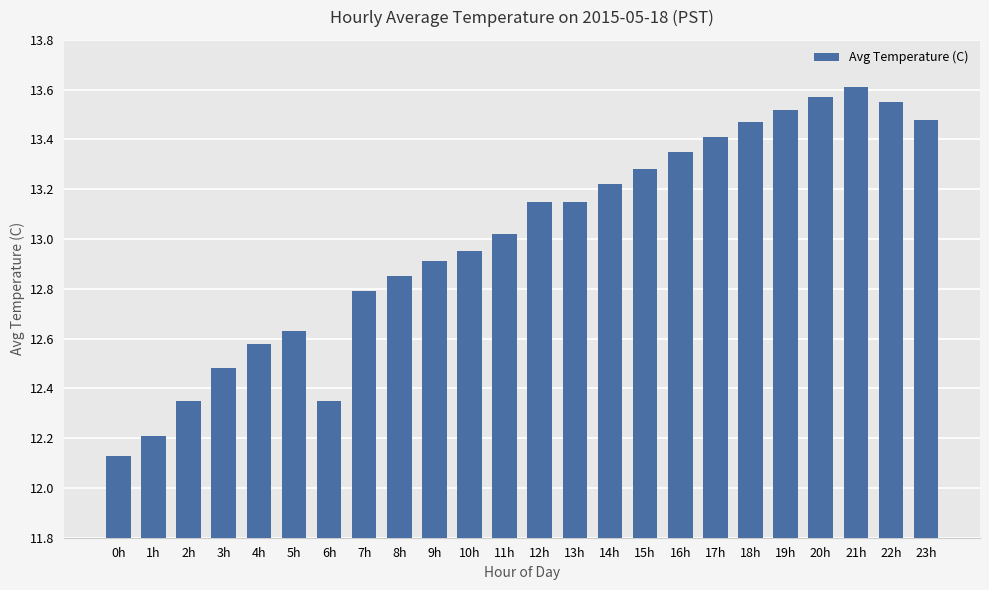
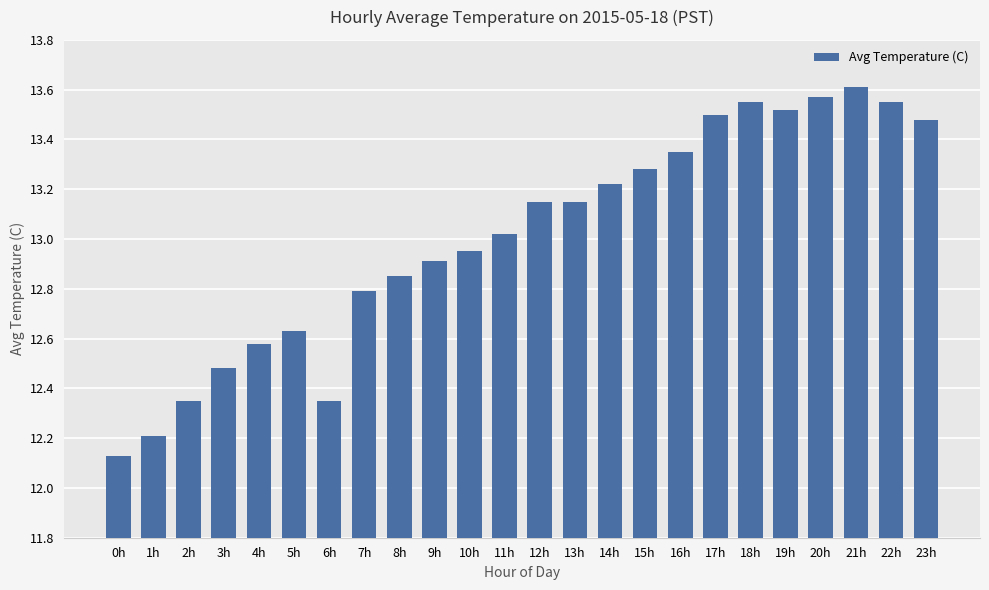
  {
    "0h": 12.13,
    "1h": 12.21,
    "2h": 12.35,
    "3h": 12.48,
    "4h": 12.58,
    "5h": 12.63,
    "6h": 12.35,
    "7h": 12.79,
    "8h": 12.85,
    "9h": 12.91,
    "10h": 12.95,
    "11h": 13.02,
    "12h": 13.15,
    "13h": 13.15,
    "14h": 13.22,
    "15h": 13.28,
    "16h": 13.35,
-   "17h": 13.41,
-   "18h": 13.47,
+   "17h": 13.50,
+   "18h": 13.55,
    "19h": 13.52,
    "20h": 13.57,
    "21h": 13.61,
    "22h": 13.55,
    "23h": 13.48
  }
